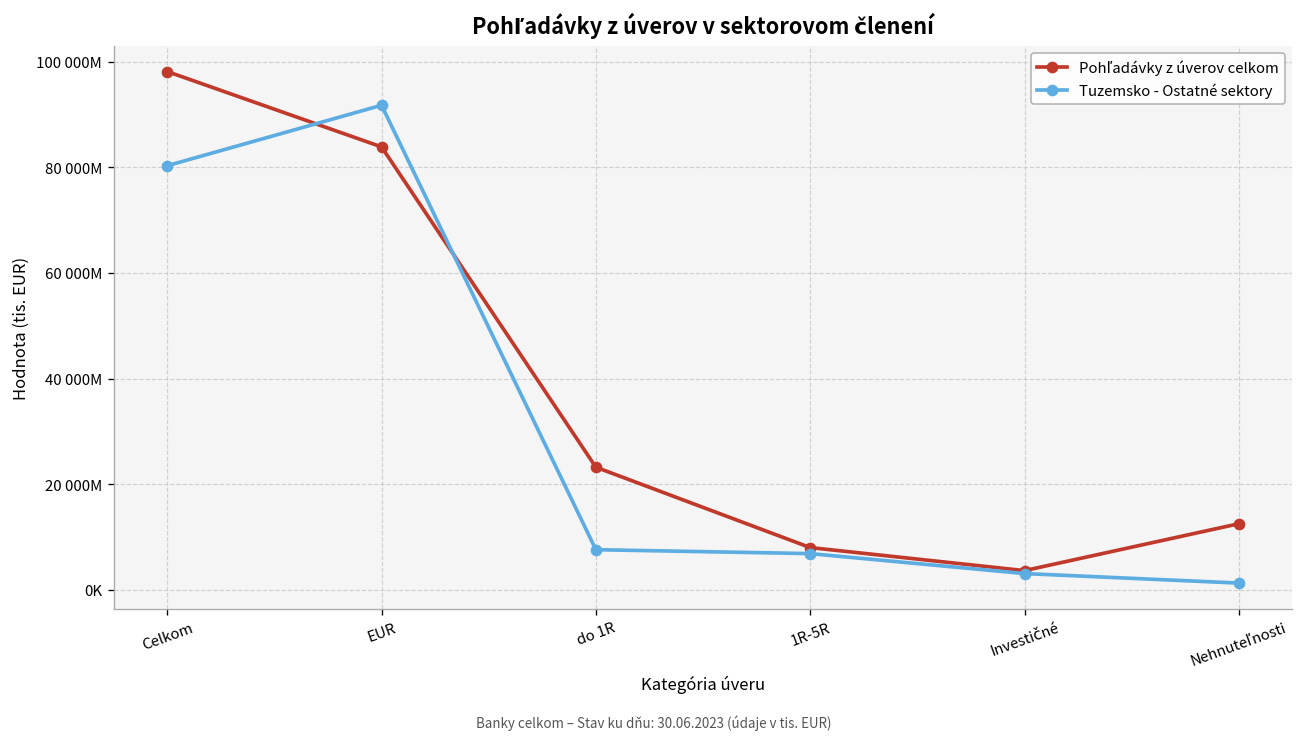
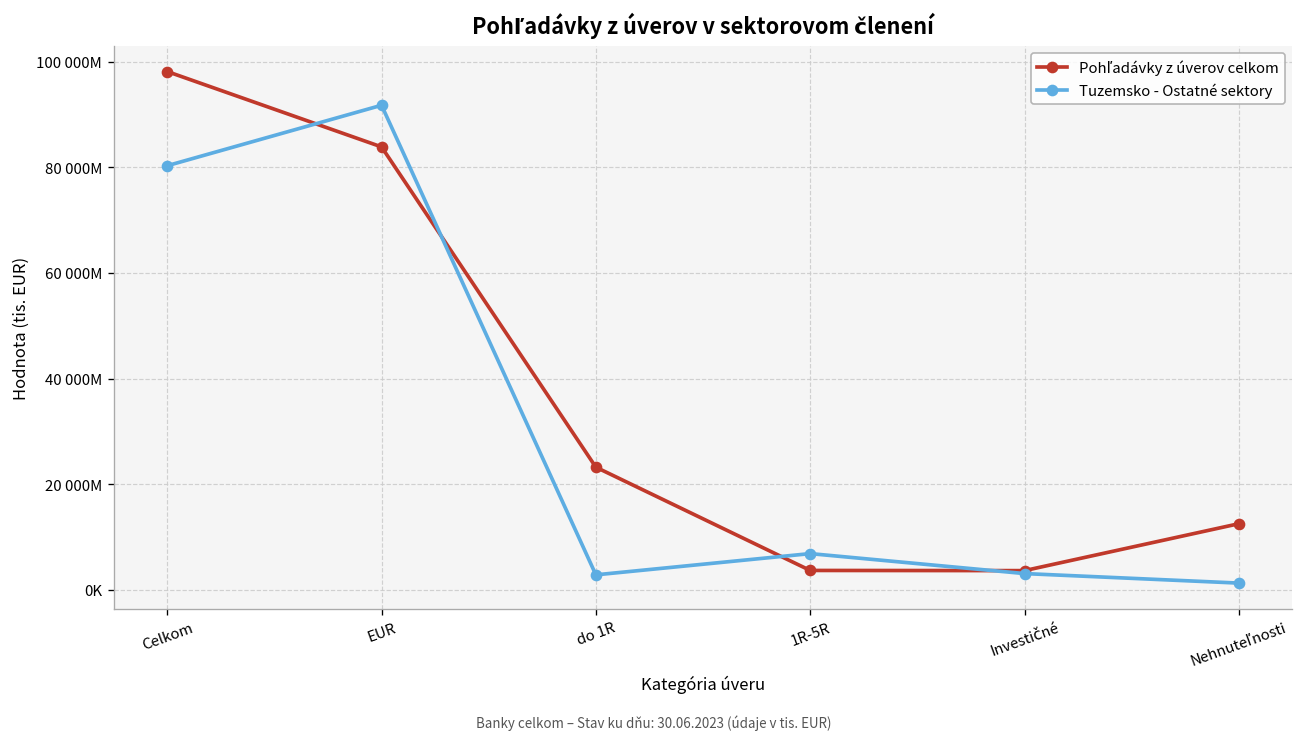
  {
    "Pohľadávky z úverov celkom": {
      "Celkom": 98000000000,
      "EUR": 84000000000,
      "do 1R": 23000000000,
-     "1R-5R": 8000000000,
+     "1R-5R": 4000000000,
      "Nehnuteľnosti": 13000000000
    },
    "Tuzemsko - Ostatné sektory": {
      "Celkom": 80000000000,
      "EUR": 92000000000,
-     "do 1R": 8000000000,
+     "do 1R": 3000000000,
      "1R-5R": 7000000000,
      "Nehnuteľnosti": 1000000000
    }
  }
